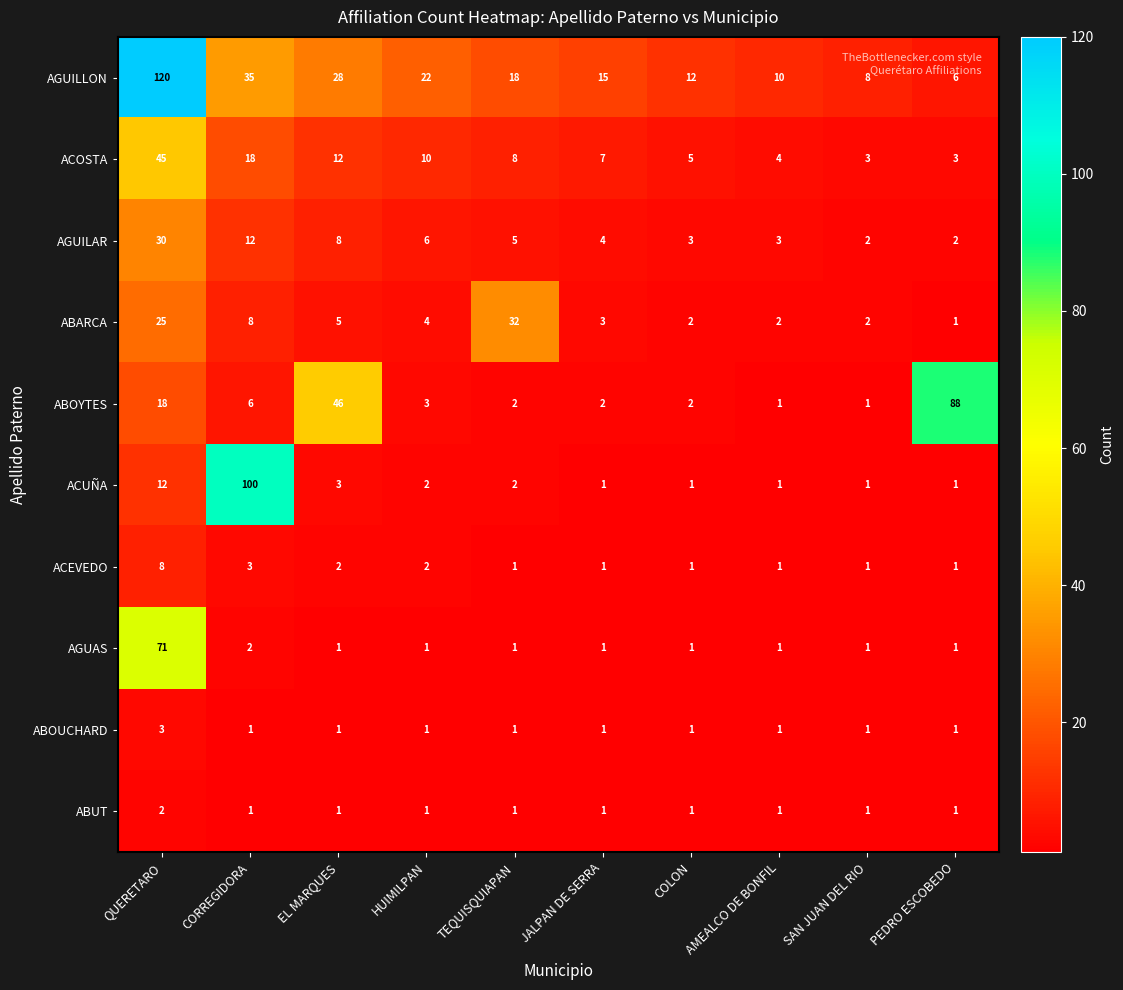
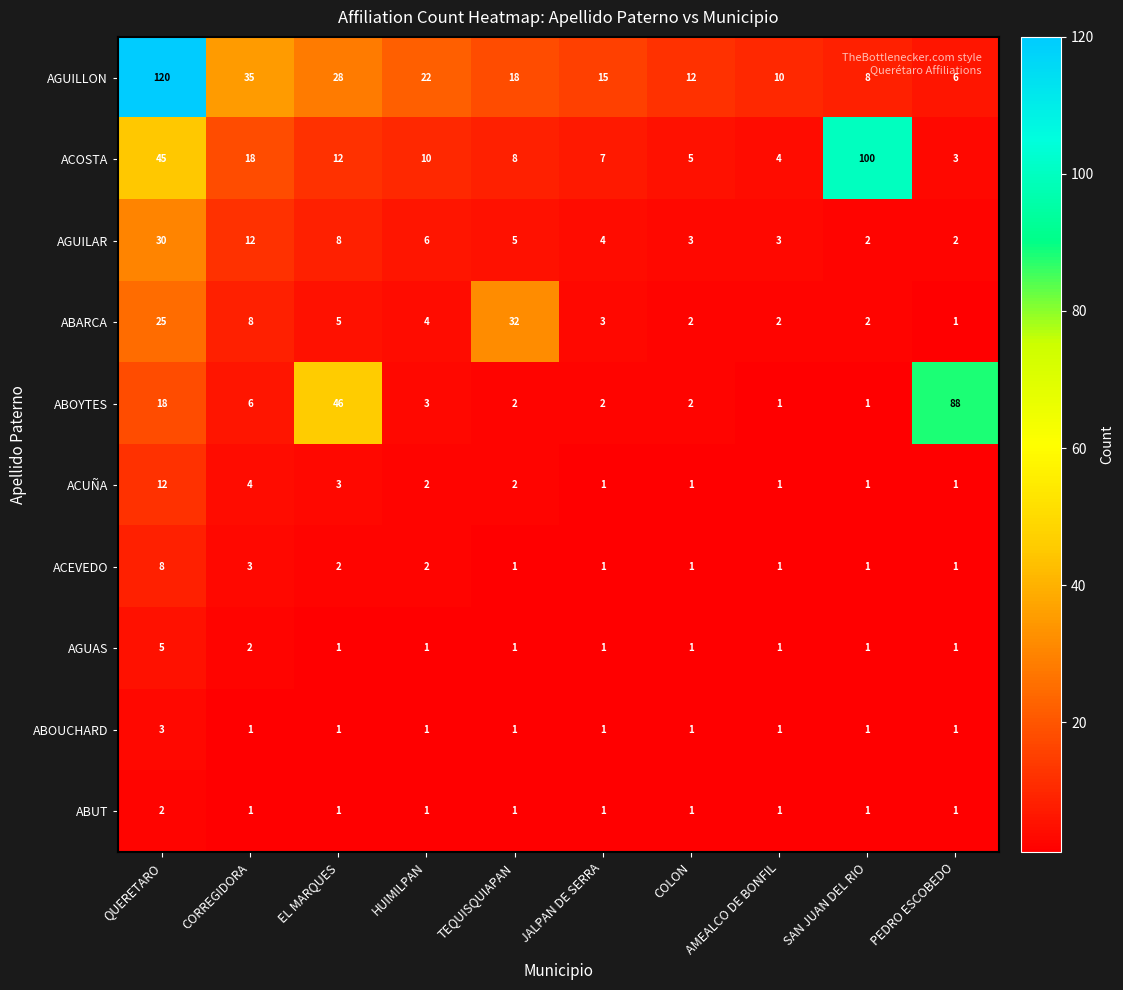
  {
    "AGUILLON": {
      "QUERETARO": 120,
      "CORREGIDORA": 35,
      "EL MARQUES": 28,
      "HUIMILPAN": 22,
      "TEQUISQUIAPAN": 18,
      "JALPAN DE SERRA": 15,
      "COLON": 12,
      "AMEALCO DE BONFIL": 10
    },
    "ACOSTA": {
      "QUERETARO": 45,
      "CORREGIDORA": 18,
      "EL MARQUES": 12,
      "HUIMILPAN": 10,
      "TEQUISQUIAPAN": 8,
      "JALPAN DE SERRA": 7,
      "COLON": 5,
      "AMEALCO DE BONFIL": 4,
-     "SAN JUAN DEL RIO": 3,
+     "SAN JUAN DEL RIO": 100,
      "PEDRO ESCOBEDO": 3
    },
    "AGUILAR": {
      "QUERETARO": 30,
      "CORREGIDORA": 12,
      "EL MARQUES": 8,
      "HUIMILPAN": 6,
      "TEQUISQUIAPAN": 5,
      "JALPAN DE SERRA": 4,
      "COLON": 3,
      "AMEALCO DE BONFIL": 3,
      "SAN JUAN DEL RIO": 2,
      "PEDRO ESCOBEDO": 2
    },
    "ABARCA": {
      "QUERETARO": 25,
      "CORREGIDORA": 8,
      "EL MARQUES": 5,
      "HUIMILPAN": 4,
      "TEQUISQUIAPAN": 32,
      "JALPAN DE SERRA": 3,
      "COLON": 2,
      "AMEALCO DE BONFIL": 2,
      "SAN JUAN DEL RIO": 2,
      "PEDRO ESCOBEDO": 1
    },
    "ABOYTES": {
      "QUERETARO": 18,
      "CORREGIDORA": 6,
      "EL MARQUES": 46,
      "HUIMILPAN": 3,
      "TEQUISQUIAPAN": 2,
      "JALPAN DE SERRA": 2,
      "COLON": 2,
      "AMEALCO DE BONFIL": 1,
      "SAN JUAN DEL RIO": 1,
      "PEDRO ESCOBEDO": 88
    },
    "ACUÑA": {
      "QUERETARO": 12,
-     "CORREGIDORA": 100,
+     "CORREGIDORA": 4,
      "EL MARQUES": 3,
      "HUIMILPAN": 2,
      "TEQUISQUIAPAN": 2,
      "JALPAN DE SERRA": 1,
      "COLON": 1,
      "AMEALCO DE BONFIL": 1,
      "SAN JUAN DEL RIO": 1,
      "PEDRO ESCOBEDO": 1
    },
    "ACEVEDO": {
      "QUERETARO": 8,
      "CORREGIDORA": 3,
      "EL MARQUES": 2,
      "HUIMILPAN": 2,
      "TEQUISQUIAPAN": 1,
      "JALPAN DE SERRA": 1,
      "COLON": 1,
      "AMEALCO DE BONFIL": 1,
      "SAN JUAN DEL RIO": 1,
      "PEDRO ESCOBEDO": 1
    },
    "AGUAS": {
-     "QUERETARO": 71,
+     "QUERETARO": 5,
      "CORREGIDORA": 2,
      "EL MARQUES": 1,
      "HUIMILPAN": 1,
      "TEQUISQUIAPAN": 1,
      "JALPAN DE SERRA": 1,
      "COLON": 1,
      "AMEALCO DE BONFIL": 1,
      "SAN JUAN DEL RIO": 1,
      "PEDRO ESCOBEDO": 1
    },
    "ABOUCHARD": {
      "QUERETARO": 3,
      "CORREGIDORA": 1,
      "EL MARQUES": 1,
      "HUIMILPAN": 1,
      "TEQUISQUIAPAN": 1,
      "JALPAN DE SERRA": 1,
      "COLON": 1,
      "AMEALCO DE BONFIL": 1,
      "SAN JUAN DEL RIO": 1,
      "PEDRO ESCOBEDO": 1
    },
    "ABUT": {
      "QUERETARO": 2,
      "CORREGIDORA": 1,
      "EL MARQUES": 1,
      "HUIMILPAN": 1,
      "TEQUISQUIAPAN": 1,
      "JALPAN DE SERRA": 1,
      "COLON": 1,
      "AMEALCO DE BONFIL": 1,
      "SAN JUAN DEL RIO": 1,
      "PEDRO ESCOBEDO": 1
    }
  }
